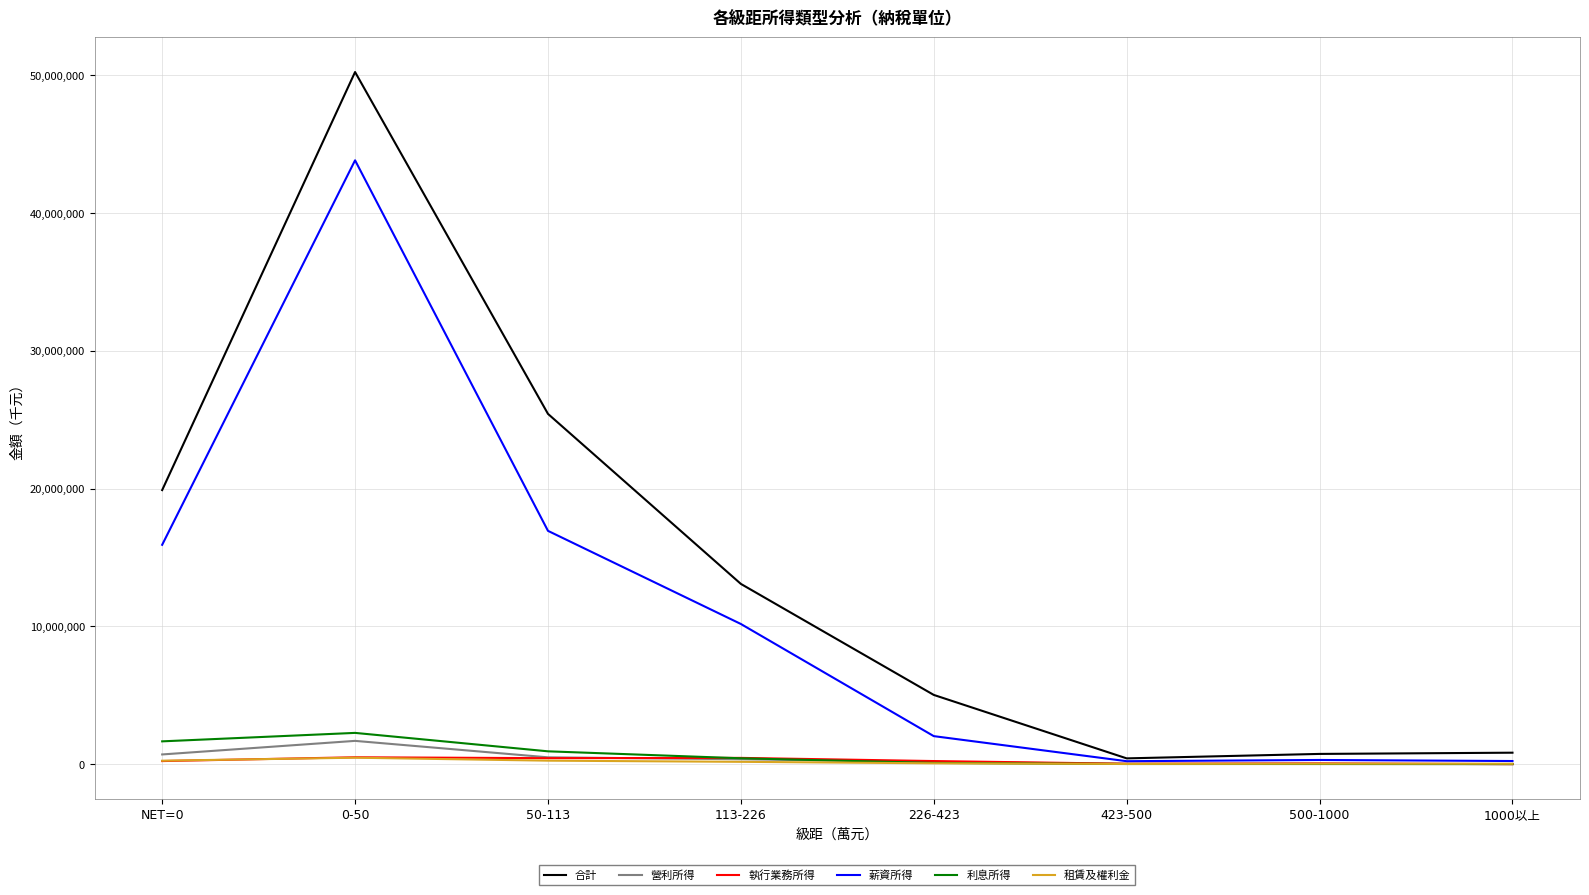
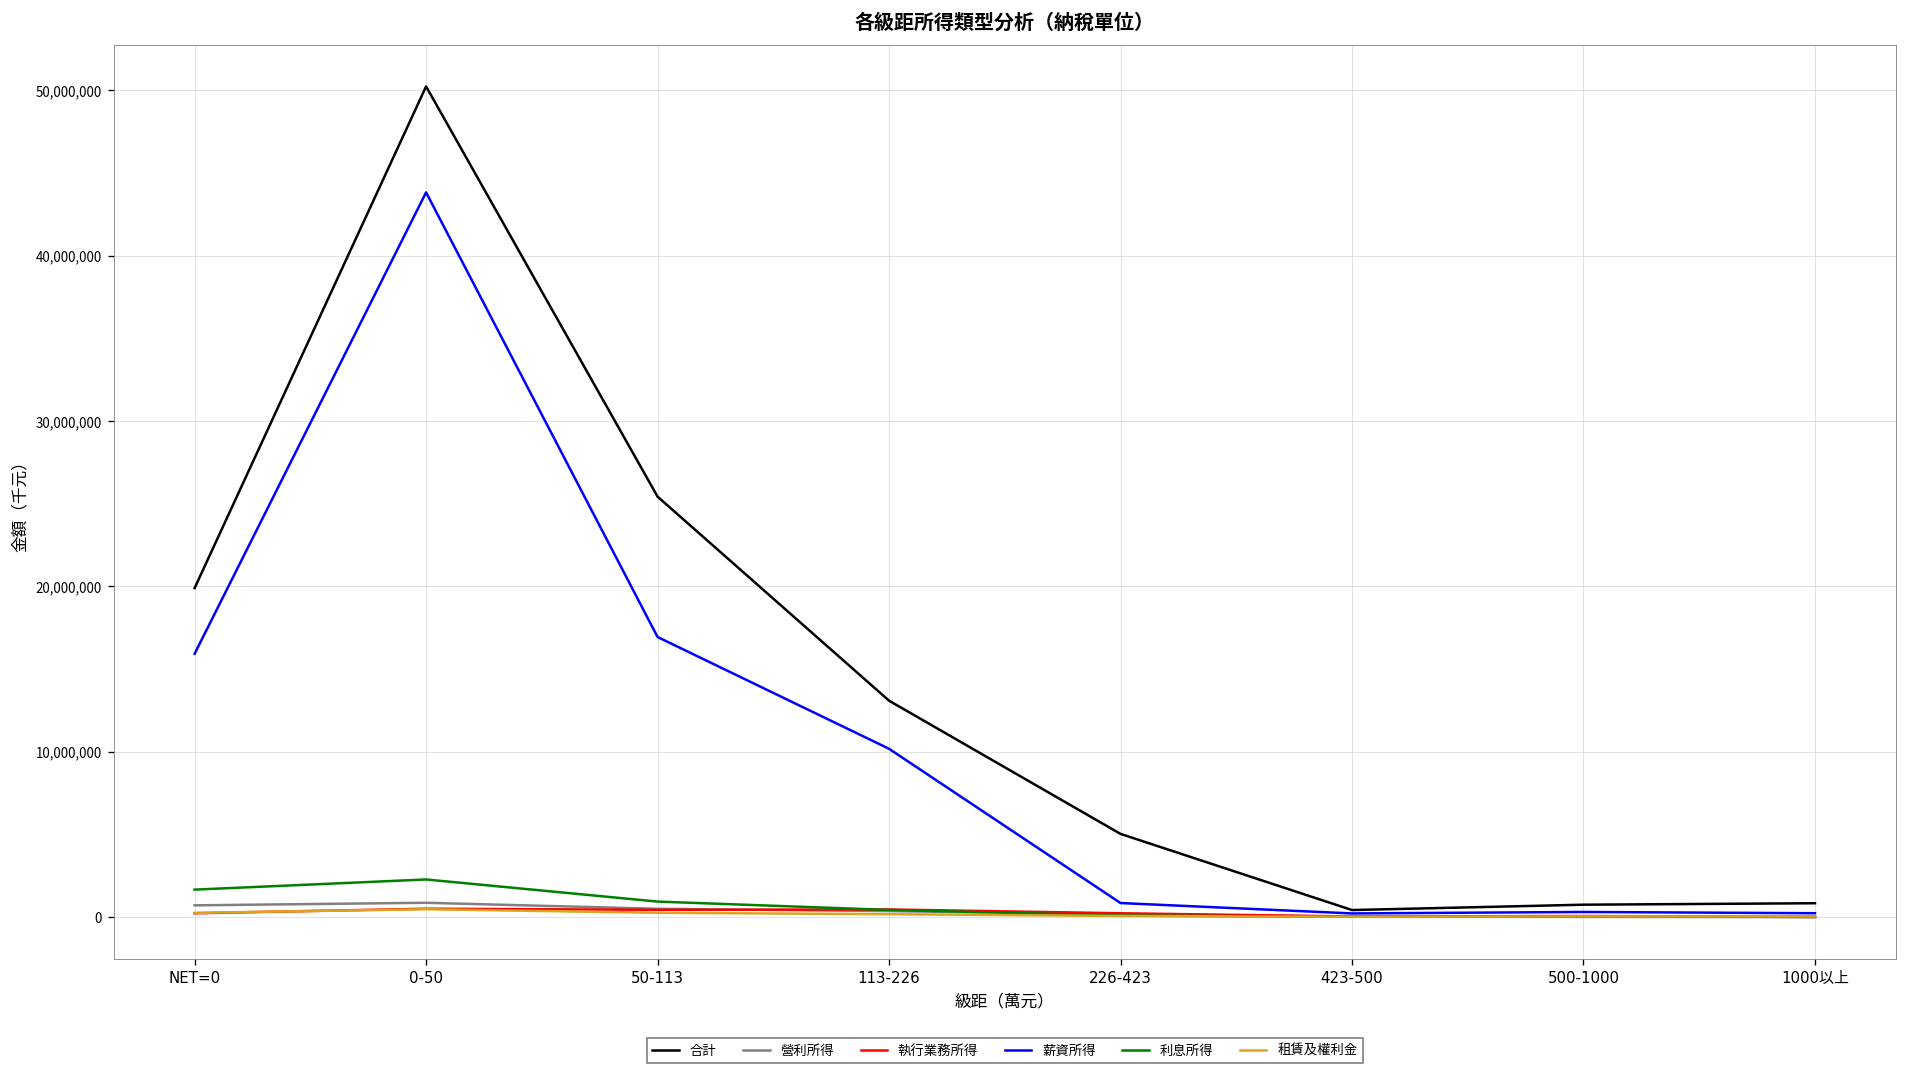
  {
    "合計": {
      "NET=0": "19,900,000",
      "0-50": "50,200,000",
      "50-113": "25,400,000",
      "113-226": "13,100,000",
      "226-423": "5,000,000",
      "423-500": "400,000",
      "500-1000": "700,000",
      "1000以上": "800,000"
    },
    "營利所得": {
      "NET=0": "700,000",
-     "0-50": "1,700,000"
+     "0-50": "900,000"
    },
    "薪資所得": {
      "NET=0": "15,900,000",
      "0-50": "43,800,000",
      "50-113": "16,900,000",
      "113-226": "10,200,000",
-     "226-423": "2,000,000",
+     "226-423": "800,000",
      "500-1000": "300,000",
      "1000以上": "200,000"
    },
    "利息所得": {
      "NET=0": "1,700,000",
      "0-50": "2,300,000",
      "50-113": "900,000"
    },
    "租賃及權利金": {
      "113-226": "200,000"
    }
  }
